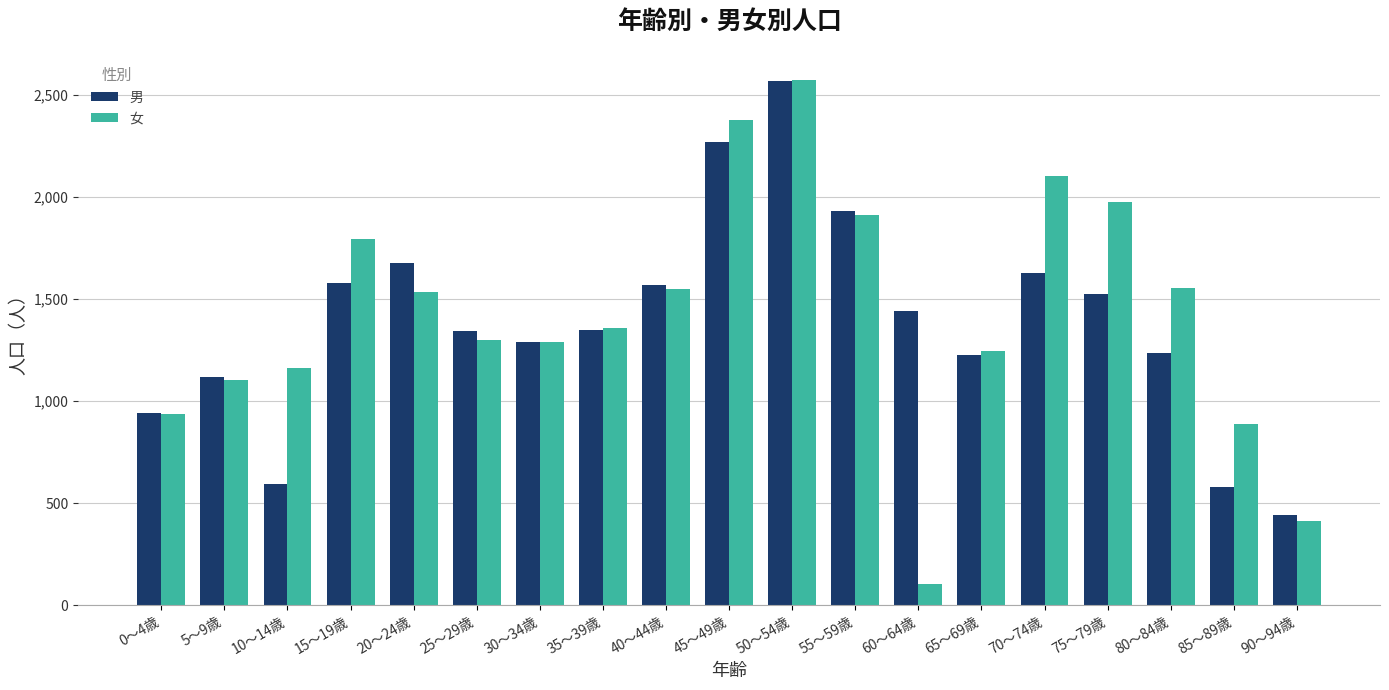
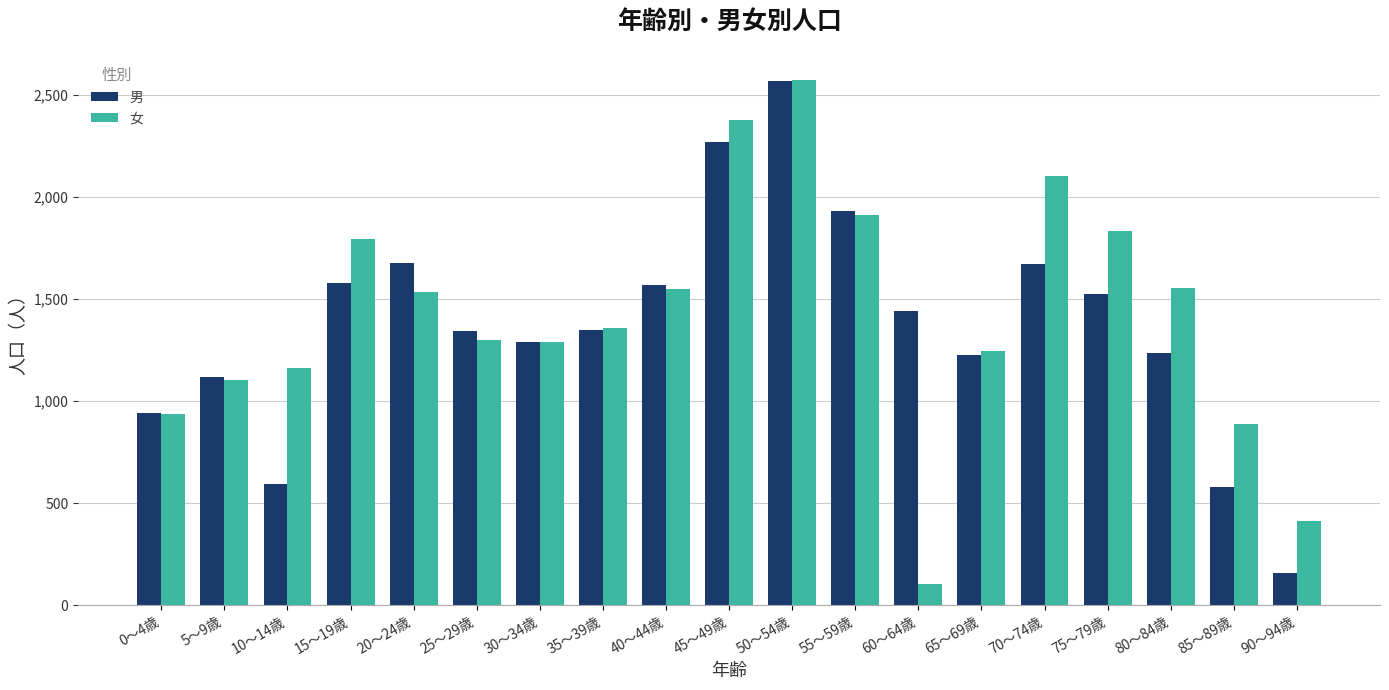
  {
    "男": {
      "0～4歳": "940",
      "5～9歳": "1,120",
      "10～14歳": "590",
      "15～19歳": "1,580",
      "20～24歳": "1,680",
      "25～29歳": "1,340",
      "30～34歳": "1,290",
      "35～39歳": "1,350",
      "40～44歳": "1,570",
      "45～49歳": "2,270",
      "50～54歳": "2,570",
      "55～59歳": "1,930",
      "60～64歳": "1,440",
      "65～69歳": "1,220",
-     "70～74歳": "1,630",
+     "70～74歳": "1,670",
      "75～79歳": "1,530",
      "80～84歳": "1,230",
      "85～89歳": "580",
-     "90～94歳": "440"
+     "90～94歳": "160"
    },
    "女": {
      "0～4歳": "940",
      "5～9歳": "1,100",
      "10～14歳": "1,160",
      "15～19歳": "1,790",
      "20～24歳": "1,530",
      "25～29歳": "1,300",
      "30～34歳": "1,290",
      "35～39歳": "1,360",
      "40～44歳": "1,550",
      "45～49歳": "2,380",
      "50～54歳": "2,570",
      "55～59歳": "1,910",
      "60～64歳": "100",
      "65～69歳": "1,240",
      "70～74歳": "2,110",
-     "75～79歳": "1,980",
+     "75～79歳": "1,830",
      "80～84歳": "1,550",
      "85～89歳": "890",
      "90～94歳": "410"
    }
  }
